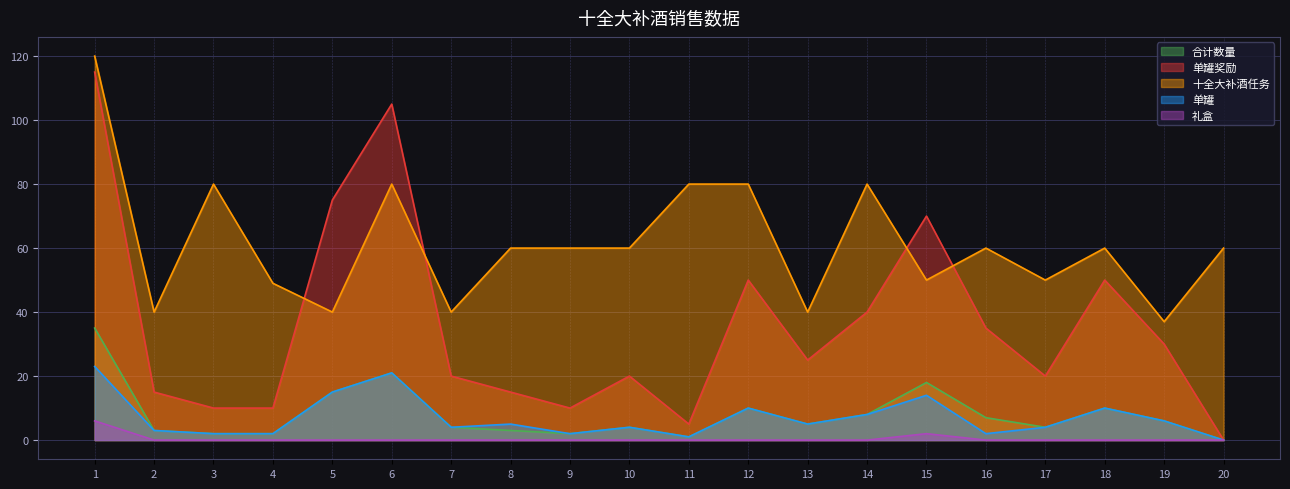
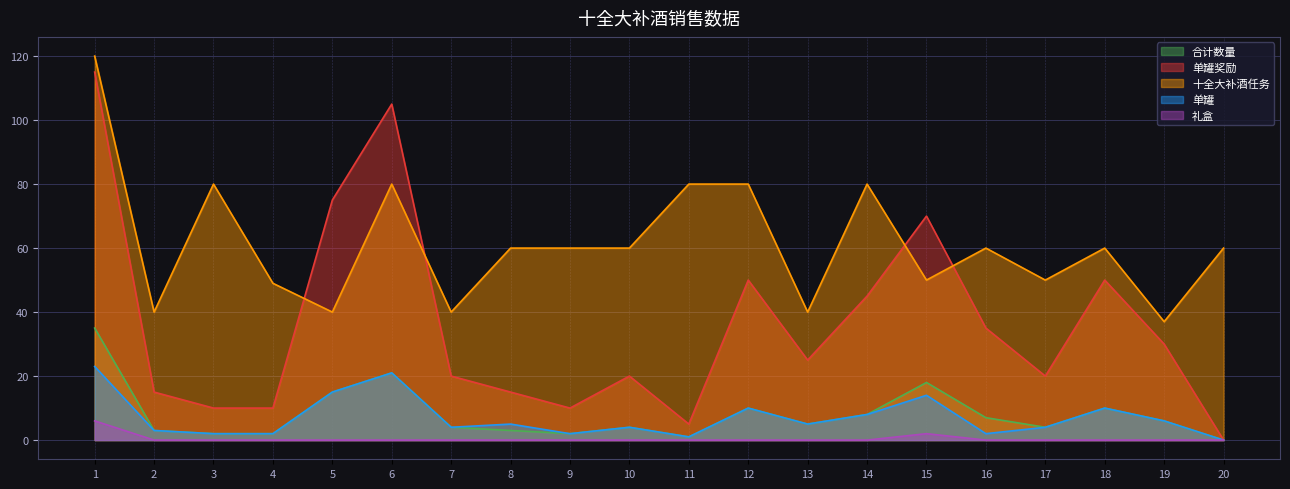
  {
    "合计数量": {
      "1": 35,
      "8": 3,
      "15": 18,
      "16": 7
    },
    "单罐奖励": {
      "1": 115,
      "2": 15,
      "3": 10,
      "4": 10,
      "5": 75,
      "6": 105,
      "7": 20,
      "8": 15,
      "9": 10,
      "10": 20,
      "11": 5,
      "12": 50,
      "13": 25,
-     "14": 40,
+     "14": 45,
      "15": 70,
      "16": 35,
      "17": 20,
      "18": 50,
      "19": 30
    },
    "十全大补酒任务": {
      "1": 120,
      "2": 40,
      "3": 80,
      "4": 49,
      "5": 40,
      "6": 80,
      "7": 40,
      "8": 60,
      "9": 60,
      "10": 60,
      "11": 80,
      "12": 80,
      "13": 40,
      "14": 80,
      "15": 50,
      "16": 60,
      "17": 50,
      "18": 60,
      "19": 37,
      "20": 60
    },
    "单罐": {
      "1": 23,
      "8": 5,
      "15": 14,
      "16": 2
    },
    "礼盒": {
      "1": 6,
      "2": 0,
      "3": 0,
      "4": 0,
      "5": 0,
      "6": 0,
      "7": 0,
      "8": 0,
      "9": 0,
      "10": 0,
      "11": 0,
      "12": 0,
      "13": 0,
      "14": 0,
      "15": 2,
      "16": 0,
      "17": 0,
      "18": 0,
      "19": 0
    }
  }
